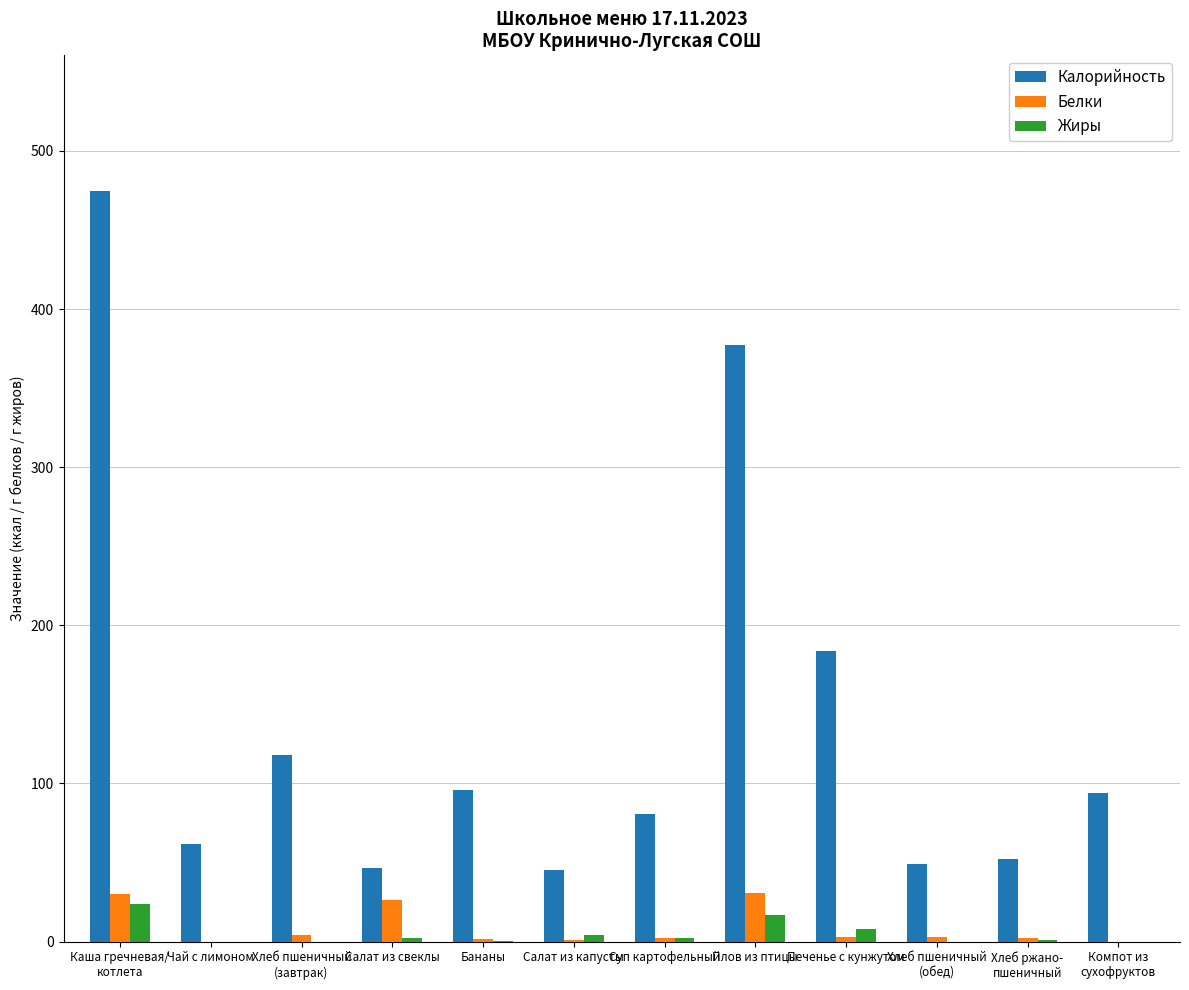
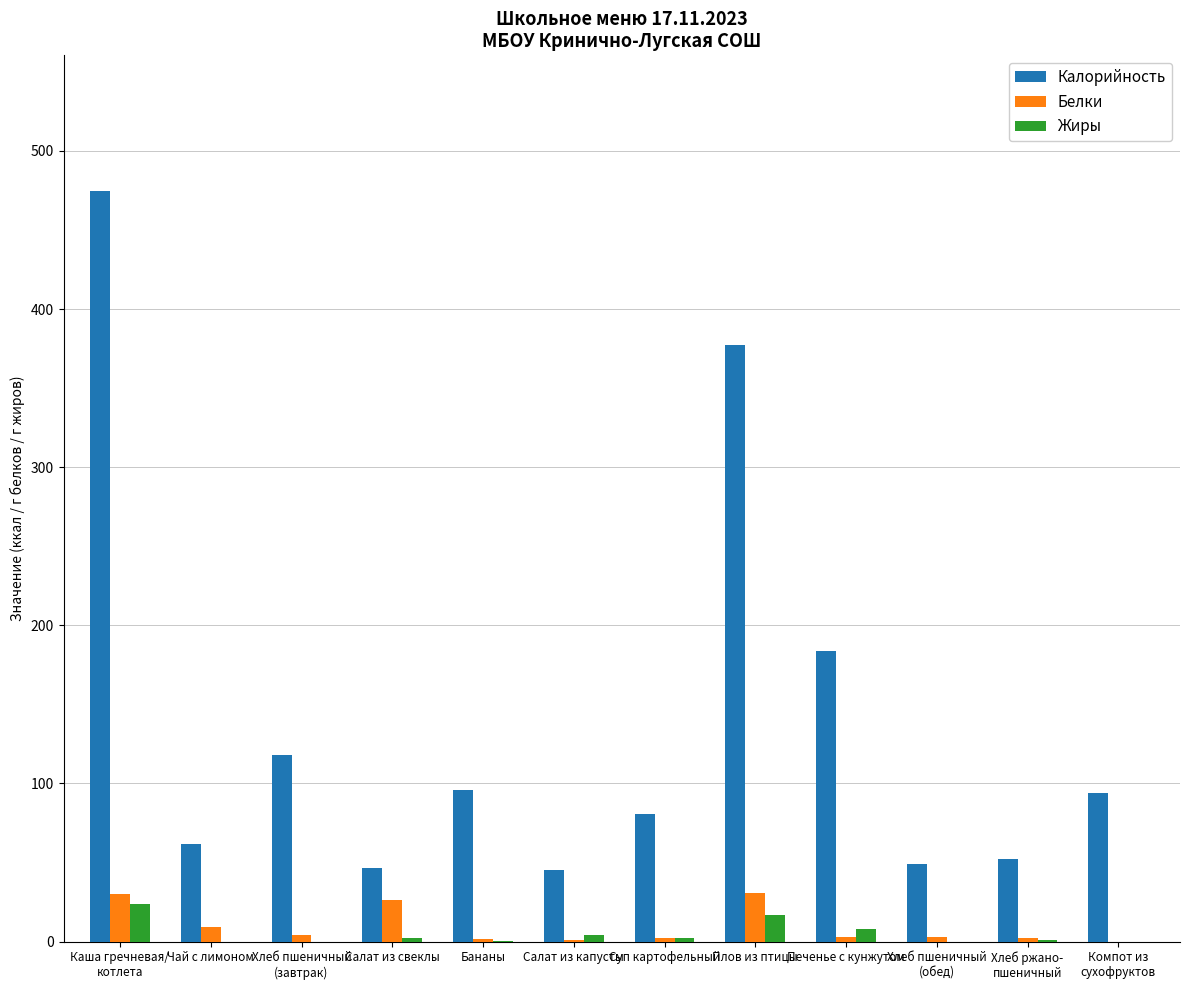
  {
    "Белки": {
      "Каша гречневая/ котлета": 30,
-     "Чай с лимоном": 0,
+     "Чай с лимоном": 9,
      "Хлеб пшеничный (завтрак)": 4,
      "Салат из свеклы": 26,
      "Суп картофельный": 2,
      "Плов из птицы": 31,
      "Хлеб пшеничный (обед)": 3,
      "Хлеб ржано- пшеничный": 2,
      "Компот из сухофруктов": 0
    }
  }
